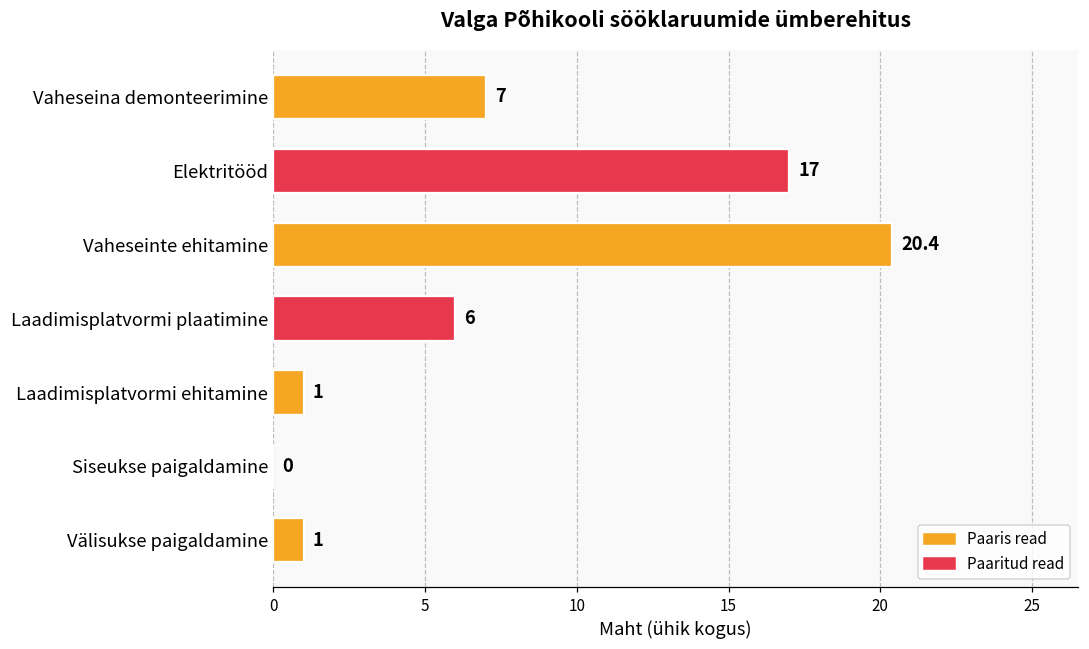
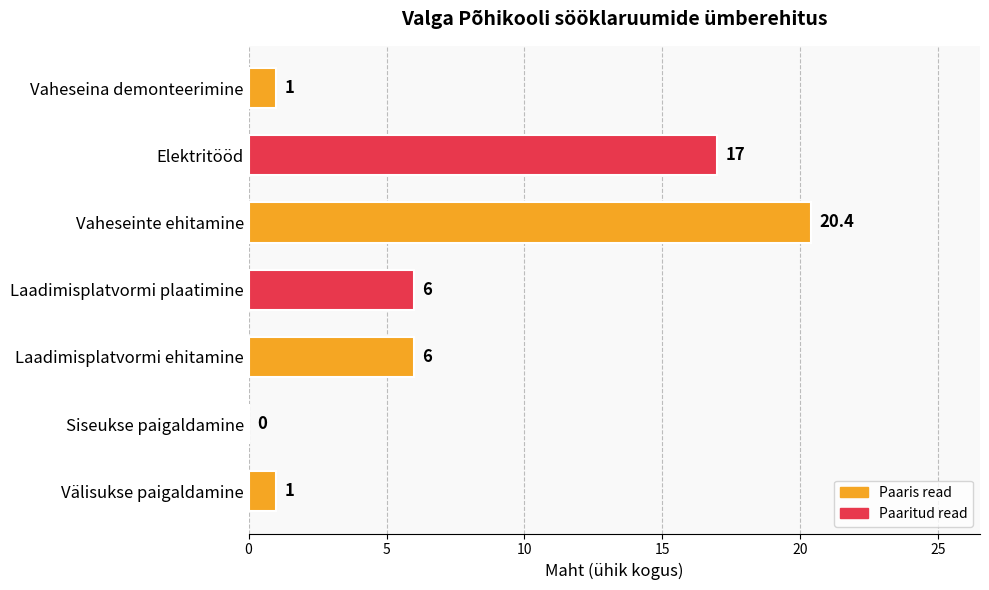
  {
-   "Vaheseina demonteerimine": 7,
+   "Vaheseina demonteerimine": 1,
    "Elektritööd": 17,
    "Vaheseinte ehitamine": 20.4,
    "Laadimisplatvormi plaatimine": 6,
-   "Laadimisplatvormi ehitamine": 1,
+   "Laadimisplatvormi ehitamine": 6,
    "Siseukse paigaldamine": 0,
    "Välisukse paigaldamine": 1
  }
